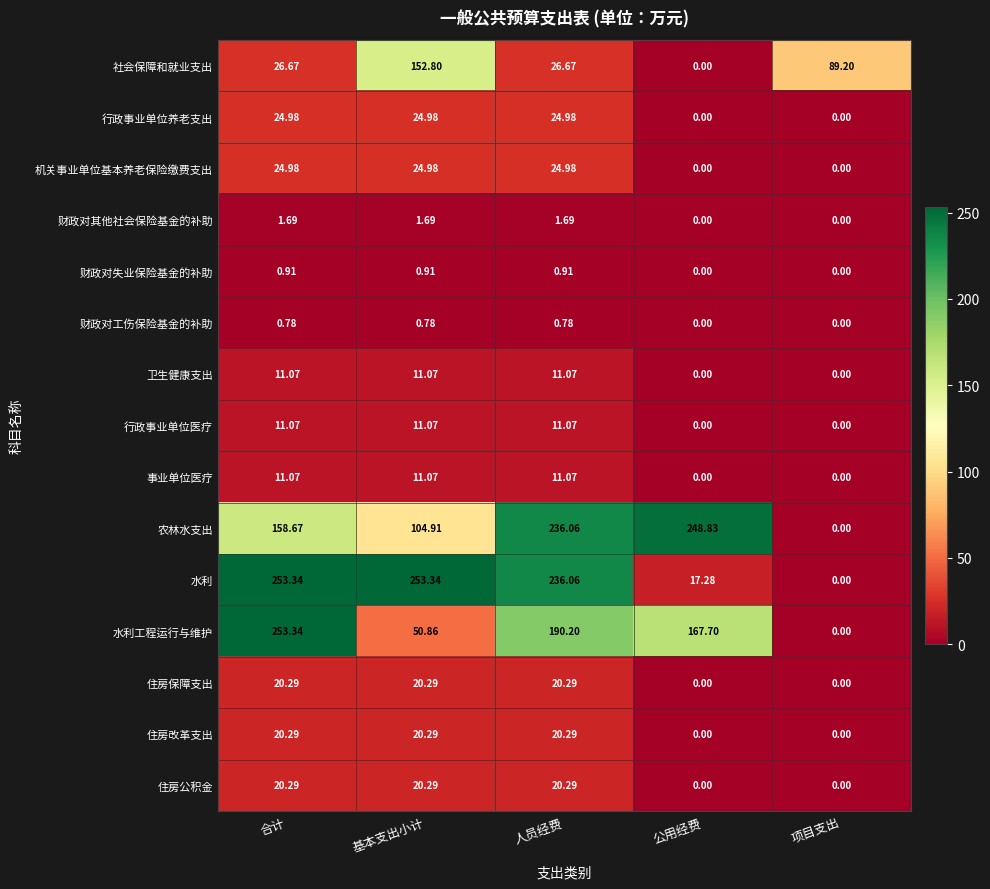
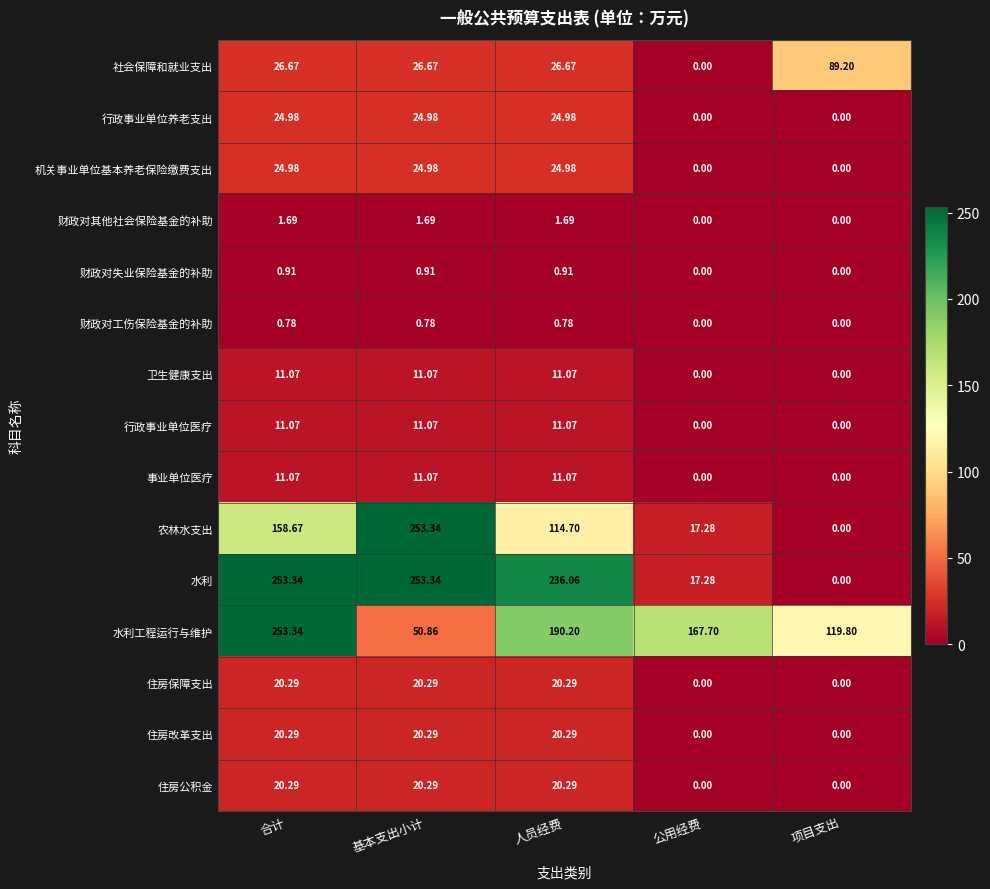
  {
    "社会保障和就业支出": {
      "合计": 26.67,
-     "基本支出小计": 152.80,
+     "基本支出小计": 26.67,
      "人员经费": 26.67,
      "公用经费": 0.00,
      "项目支出": 89.20
    },
    "行政事业单位养老支出": {
      "合计": 24.98,
      "基本支出小计": 24.98,
      "人员经费": 24.98,
      "公用经费": 0.00,
      "项目支出": 0.00
    },
    "机关事业单位基本养老保险缴费支出": {
      "合计": 24.98,
      "基本支出小计": 24.98,
      "人员经费": 24.98,
      "公用经费": 0.00,
      "项目支出": 0.00
    },
    "财政对其他社会保险基金的补助": {
      "合计": 1.69,
      "基本支出小计": 1.69,
      "人员经费": 1.69,
      "公用经费": 0.00,
      "项目支出": 0.00
    },
    "财政对失业保险基金的补助": {
      "合计": 0.91,
      "基本支出小计": 0.91,
      "人员经费": 0.91,
      "公用经费": 0.00,
      "项目支出": 0.00
    },
    "财政对工伤保险基金的补助": {
      "合计": 0.78,
      "基本支出小计": 0.78,
      "人员经费": 0.78,
      "公用经费": 0.00,
      "项目支出": 0.00
    },
    "卫生健康支出": {
      "合计": 11.07,
      "基本支出小计": 11.07,
      "人员经费": 11.07,
      "公用经费": 0.00,
      "项目支出": 0.00
    },
    "行政事业单位医疗": {
      "合计": 11.07,
      "基本支出小计": 11.07,
      "人员经费": 11.07,
      "公用经费": 0.00,
      "项目支出": 0.00
    },
    "事业单位医疗": {
      "合计": 11.07,
      "基本支出小计": 11.07,
      "人员经费": 11.07,
      "公用经费": 0.00,
      "项目支出": 0.00
    },
    "农林水支出": {
      "合计": 158.67,
-     "基本支出小计": 104.91,
-     "人员经费": 236.06,
-     "公用经费": 248.83,
+     "基本支出小计": 253.34,
+     "人员经费": 114.70,
+     "公用经费": 17.28,
      "项目支出": 0.00
    },
    "水利": {
      "合计": 253.34,
      "基本支出小计": 253.34,
      "人员经费": 236.06,
      "公用经费": 17.28,
      "项目支出": 0.00
    },
    "水利工程运行与维护": {
      "合计": 253.34,
      "基本支出小计": 50.86,
      "人员经费": 190.20,
      "公用经费": 167.70,
-     "项目支出": 0.00
+     "项目支出": 119.80
    },
    "住房保障支出": {
      "合计": 20.29,
      "基本支出小计": 20.29,
      "人员经费": 20.29,
      "公用经费": 0.00,
      "项目支出": 0.00
    },
    "住房改革支出": {
      "合计": 20.29,
      "基本支出小计": 20.29,
      "人员经费": 20.29,
      "公用经费": 0.00,
      "项目支出": 0.00
    },
    "住房公积金": {
      "合计": 20.29,
      "基本支出小计": 20.29,
      "人员经费": 20.29,
      "公用经费": 0.00,
      "项目支出": 0.00
    }
  }
